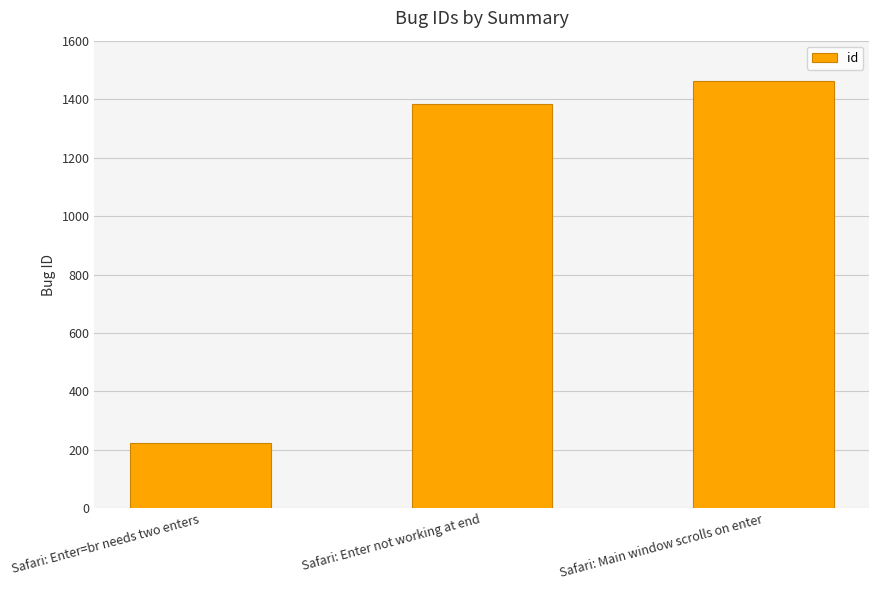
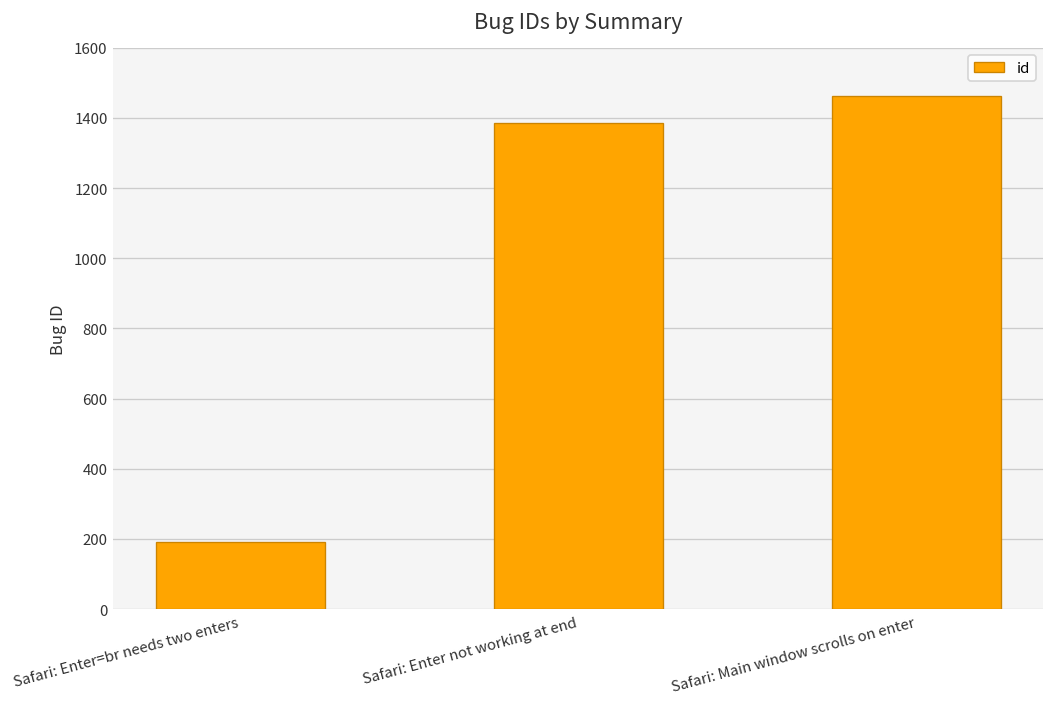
  {
-   "Safari: Enter=br needs two enters": 220,
+   "Safari: Enter=br needs two enters": 190,
    "Safari: Enter not working at end": 1390,
    "Safari: Main window scrolls on enter": 1460
  }
